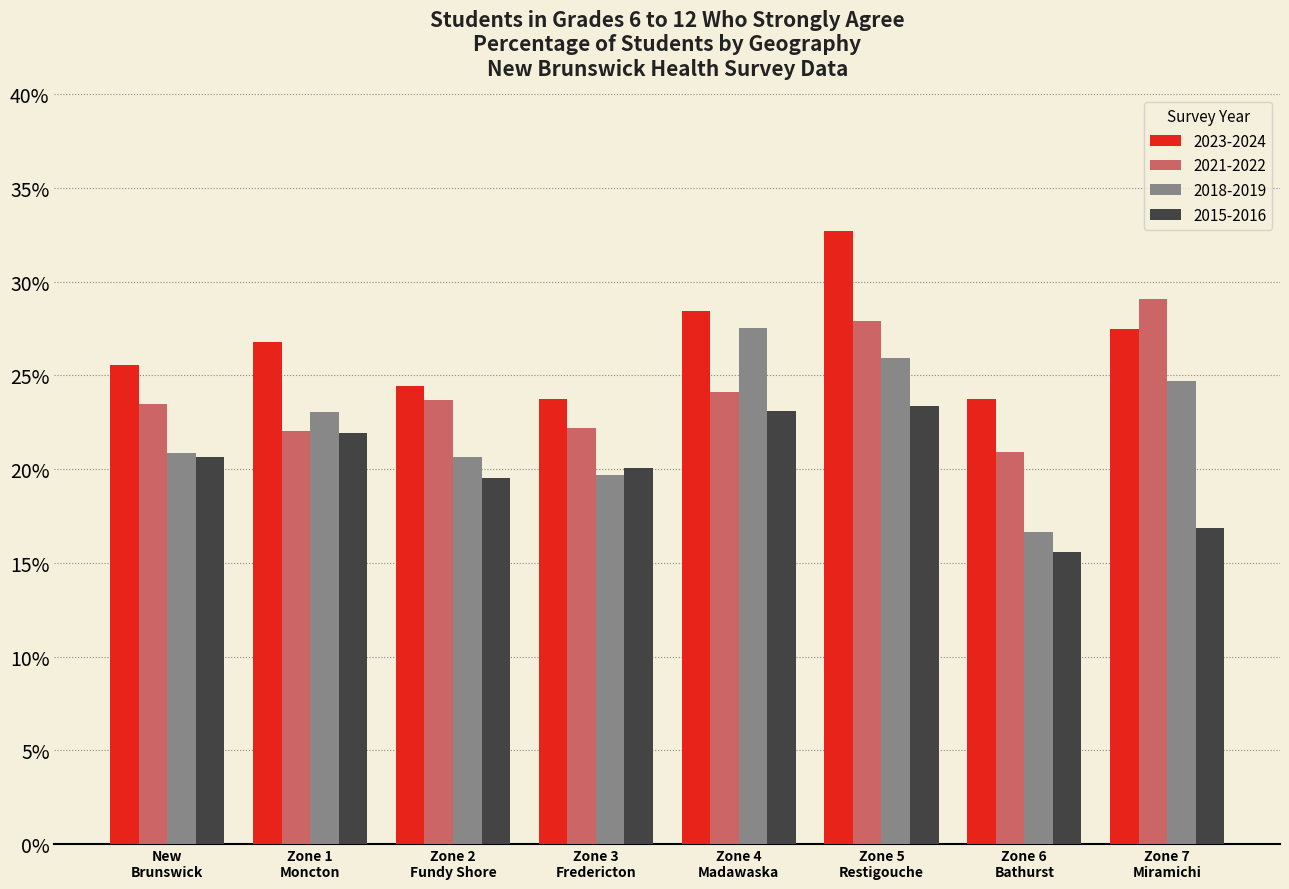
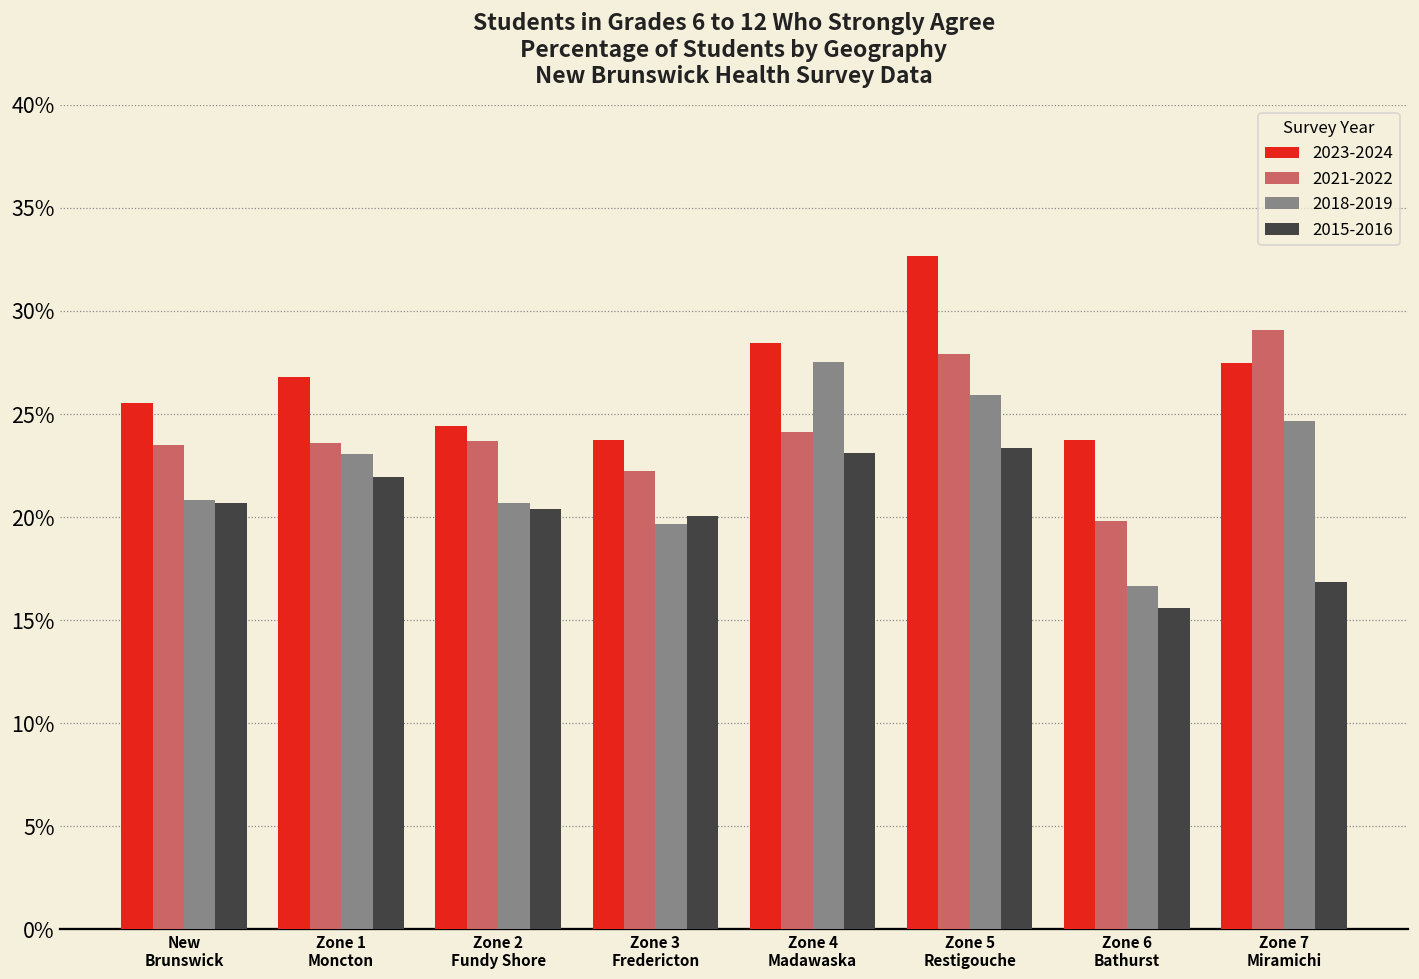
  {
    "2023-2024": {
      "New Brunswick": "25.5%",
      "Zone 1 Moncton": "26.8%",
      "Zone 2 Fundy Shore": "24.4%",
      "Zone 3 Fredericton": "23.8%",
      "Zone 4 Madawaska": "28.4%",
      "Zone 5 Restigouche": "32.7%",
      "Zone 6 Bathurst": "23.8%",
      "Zone 7 Miramichi": "27.5%"
    },
    "2021-2022": {
      "New Brunswick": "23.5%",
-     "Zone 1 Moncton": "22.0%",
+     "Zone 1 Moncton": "23.6%",
      "Zone 2 Fundy Shore": "23.7%",
      "Zone 3 Fredericton": "22.2%",
      "Zone 4 Madawaska": "24.1%",
      "Zone 5 Restigouche": "27.9%",
-     "Zone 6 Bathurst": "20.9%",
+     "Zone 6 Bathurst": "19.8%",
      "Zone 7 Miramichi": "29.1%"
    },
    "2018-2019": {
      "New Brunswick": "20.9%",
      "Zone 1 Moncton": "23.1%",
      "Zone 2 Fundy Shore": "20.7%",
      "Zone 3 Fredericton": "19.7%",
      "Zone 4 Madawaska": "27.5%",
      "Zone 5 Restigouche": "25.9%",
      "Zone 6 Bathurst": "16.6%",
      "Zone 7 Miramichi": "24.7%"
    },
    "2015-2016": {
      "New Brunswick": "20.7%",
      "Zone 1 Moncton": "21.9%",
-     "Zone 2 Fundy Shore": "19.5%",
+     "Zone 2 Fundy Shore": "20.4%",
      "Zone 3 Fredericton": "20.1%",
      "Zone 4 Madawaska": "23.1%",
      "Zone 5 Restigouche": "23.4%",
      "Zone 6 Bathurst": "15.6%",
      "Zone 7 Miramichi": "16.8%"
    }
  }
